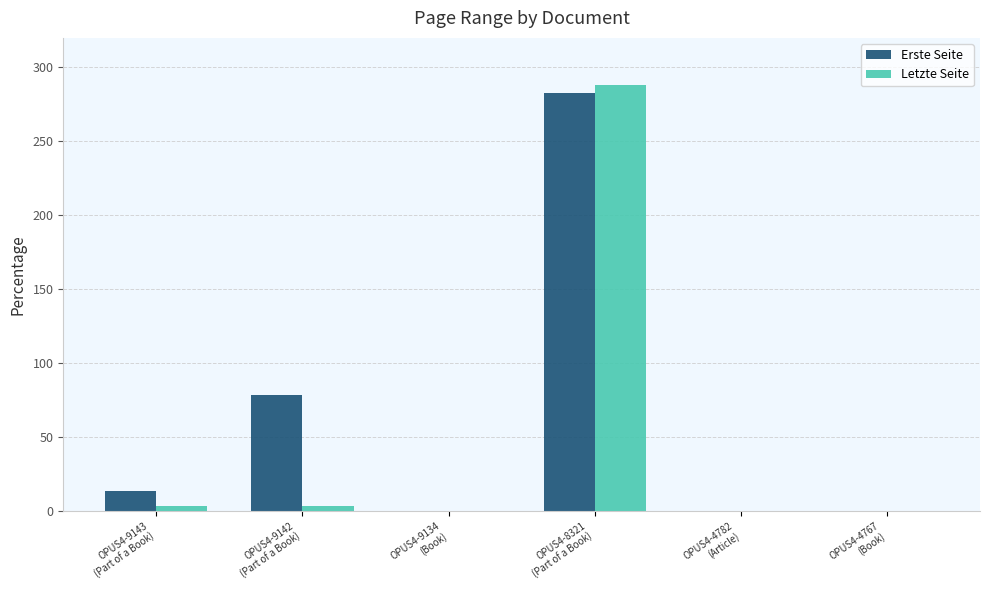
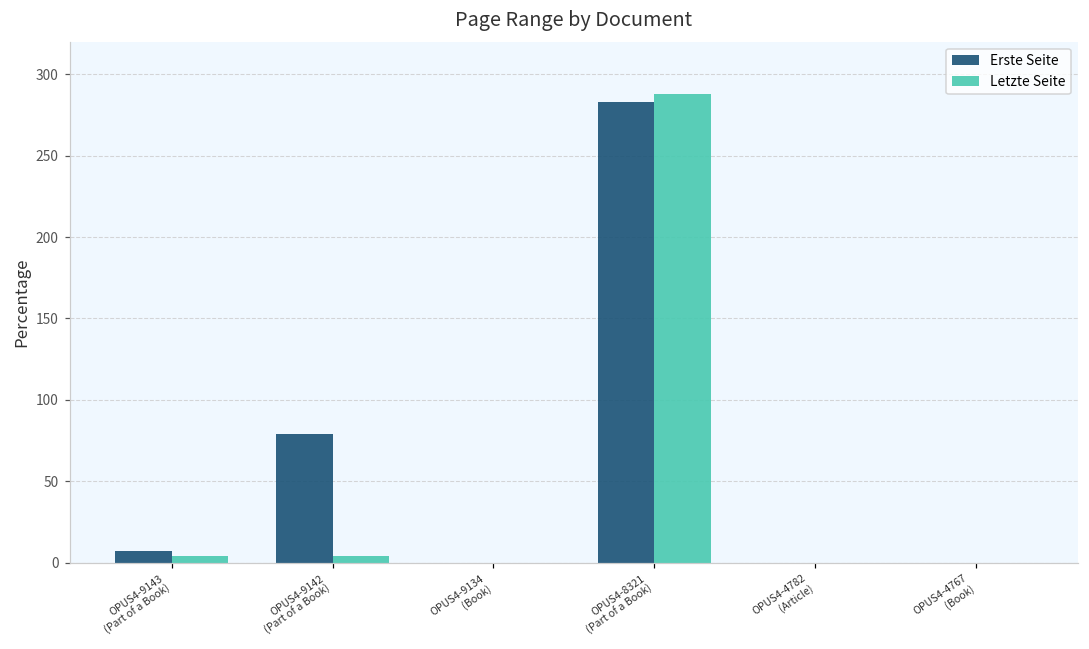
  {
    "Erste Seite": {
-     "OPUS4-9143 (Part of a Book)": 14,
+     "OPUS4-9143 (Part of a Book)": 7,
      "OPUS4-9142 (Part of a Book)": 79,
      "OPUS4-9134 (Book)": 0,
      "OPUS4-8321 (Part of a Book)": 283,
      "OPUS4-4782 (Article)": 0,
      "OPUS4-4767 (Book)": 0
    },
    "Letzte Seite": {
      "OPUS4-9143 (Part of a Book)": 4,
      "OPUS4-9142 (Part of a Book)": 4,
      "OPUS4-9134 (Book)": 0,
      "OPUS4-8321 (Part of a Book)": 288,
      "OPUS4-4782 (Article)": 0,
      "OPUS4-4767 (Book)": 0
    }
  }
